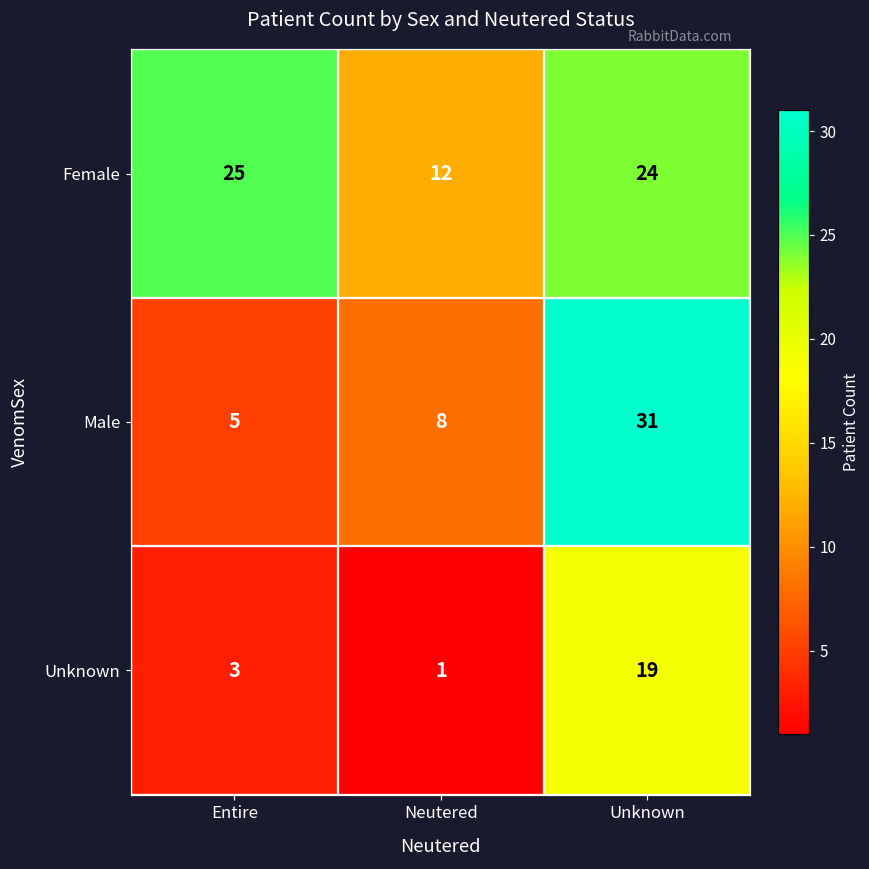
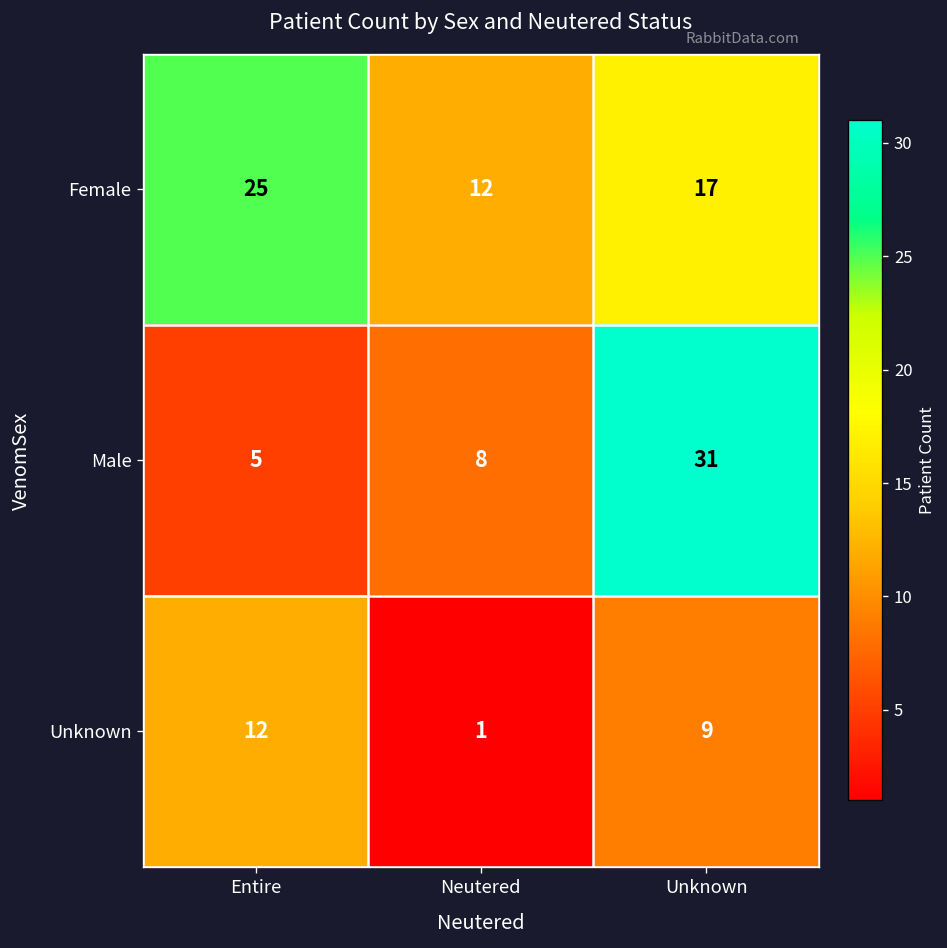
  {
    "Female": {
      "Entire": 25,
      "Neutered": 12,
-     "Unknown": 24
+     "Unknown": 17
    },
    "Male": {
      "Entire": 5,
      "Neutered": 8,
      "Unknown": 31
    },
    "Unknown": {
-     "Entire": 3,
+     "Entire": 12,
      "Neutered": 1,
-     "Unknown": 19
+     "Unknown": 9
    }
  }
